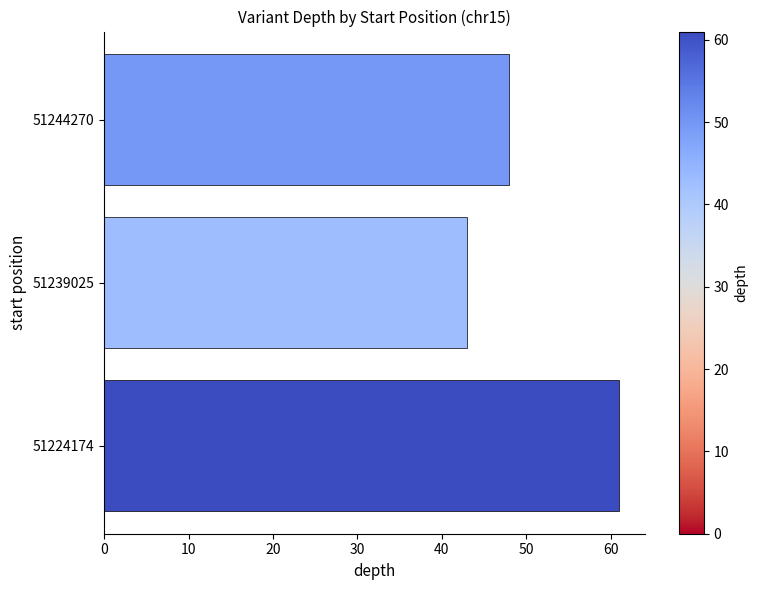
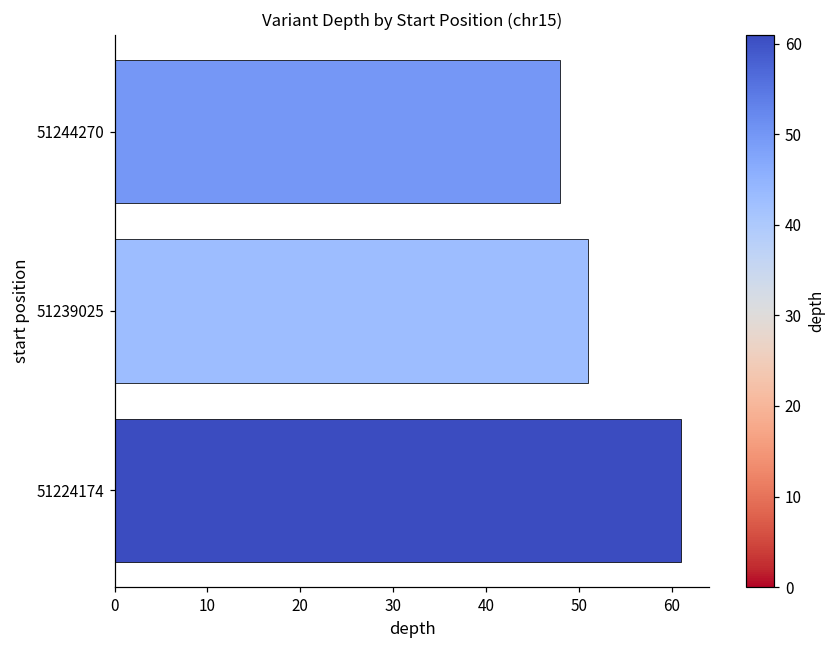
  {
    "51244270": 48,
-   "51239025": 43,
+   "51239025": 51,
    "51224174": 61
  }
